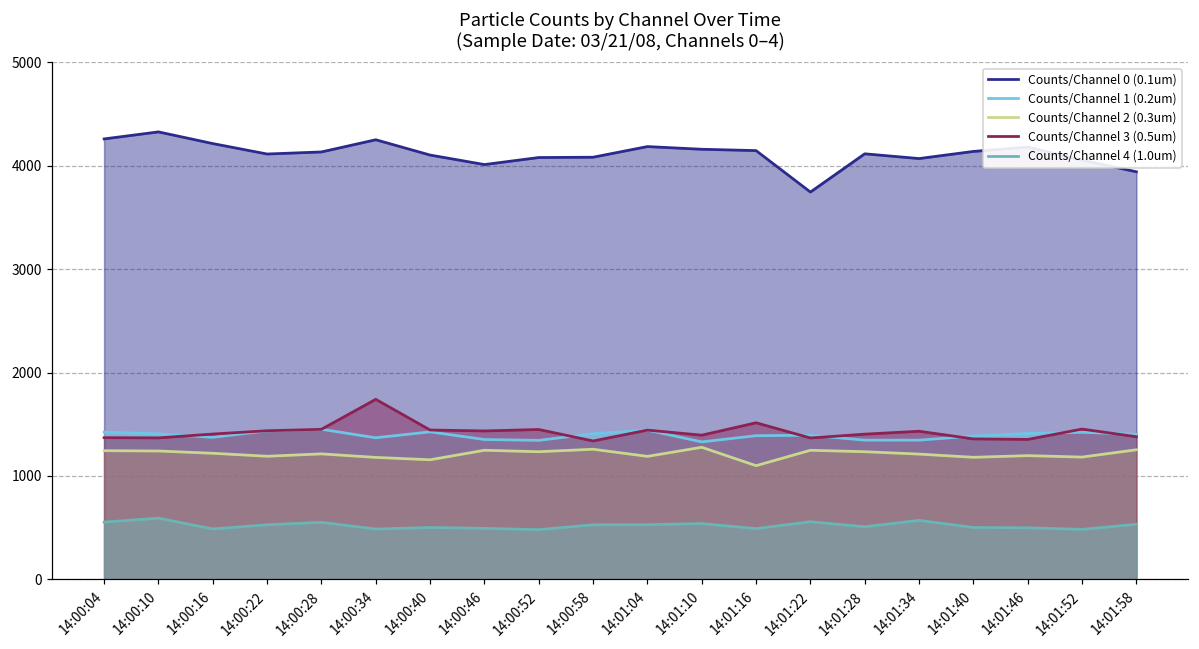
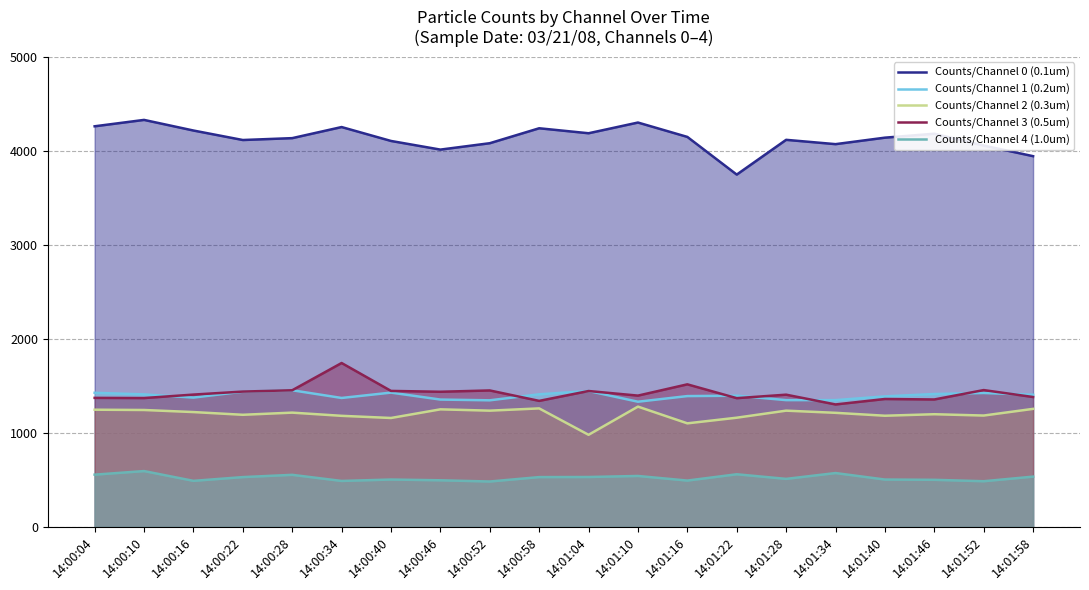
  {
    "Counts/Channel 0 (0.1um)": {
      "14:00:04": 4300,
      "14:00:10": 4300,
      "14:00:16": 4200,
      "14:00:22": 4100,
      "14:00:28": 4100,
      "14:00:34": 4300,
      "14:00:40": 4100,
      "14:00:46": 4000,
      "14:00:52": 4100,
-     "14:00:58": 4100,
+     "14:00:58": 4200,
      "14:01:04": 4200,
-     "14:01:10": 4200,
+     "14:01:10": 4300,
      "14:01:16": 4100,
      "14:01:22": 3700,
      "14:01:28": 4100,
      "14:01:34": 4100,
      "14:01:40": 4100,
      "14:01:58": 3900
    },
    "Counts/Channel 2 (0.3um)": {
      "14:00:04": 1200,
      "14:00:10": 1200,
      "14:00:16": 1200,
      "14:00:22": 1200,
      "14:00:28": 1200,
      "14:00:34": 1200,
      "14:00:40": 1200,
      "14:00:46": 1200,
      "14:00:52": 1200,
      "14:00:58": 1300,
-     "14:01:04": 1200,
+     "14:01:04": 1000,
      "14:01:10": 1300,
      "14:01:16": 1100,
-     "14:01:22": 1250,
+     "14:01:22": 1160,
      "14:01:28": 1200,
      "14:01:34": 1200,
      "14:01:40": 1200,
      "14:01:46": 1200,
      "14:01:52": 1200,
      "14:01:58": 1300
    },
    "Counts/Channel 3 (0.5um)": {
      "14:00:04": 1400,
      "14:00:10": 1400,
      "14:00:16": 1400,
      "14:00:34": 1700,
      "14:00:46": 1400,
      "14:00:52": 1400,
      "14:00:58": 1300,
      "14:01:10": 1400,
      "14:01:16": 1500,
      "14:01:28": 1400,
-     "14:01:34": 1400,
+     "14:01:34": 1300,
      "14:01:40": 1400,
      "14:01:46": 1400,
      "14:01:52": 1500
    }
  }
